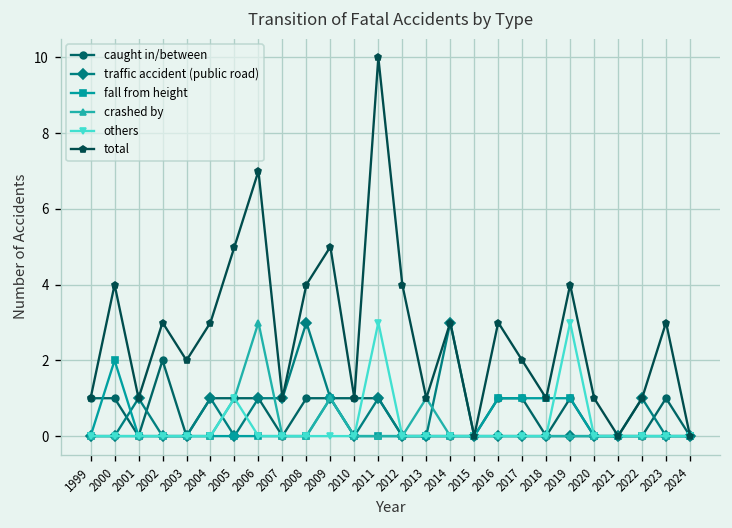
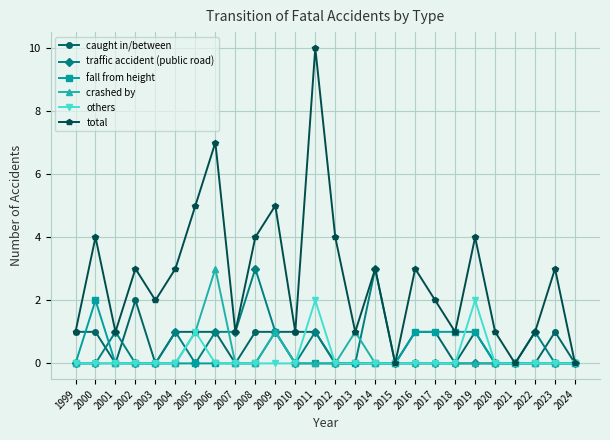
  {
    "others": {
      "2009": 0,
-     "2011": 3,
-     "2019": 3
+     "2011": 2,
+     "2019": 2
    }
  }
